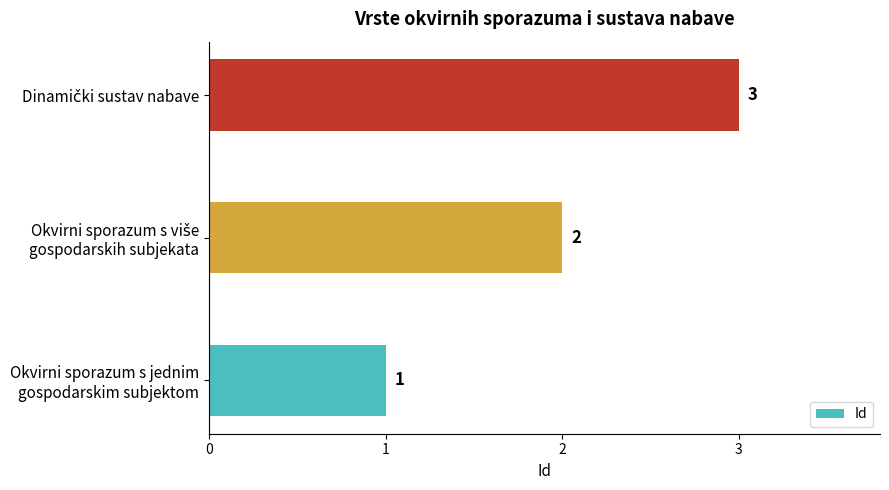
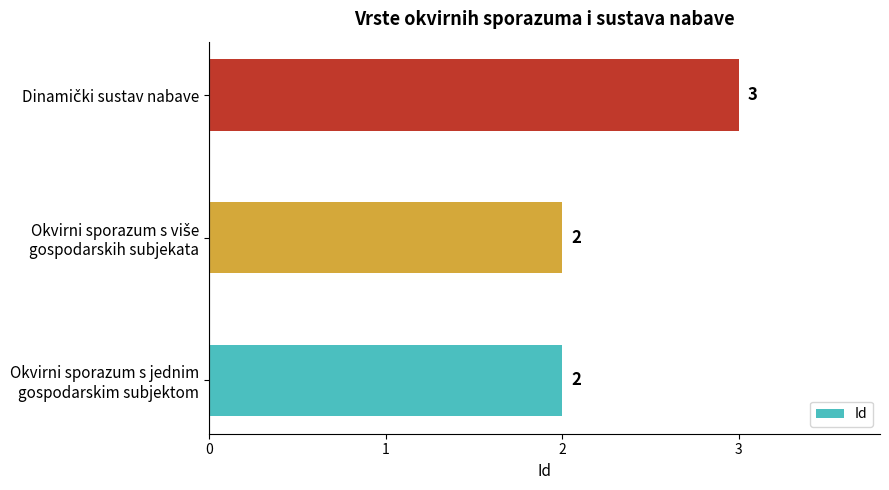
  {
    "Dinamički sustav nabave": 3,
    "Okvirni sporazum s više gospodarskih subjekata": 2,
-   "Okvirni sporazum s jednim gospodarskim subjektom": 1
+   "Okvirni sporazum s jednim gospodarskim subjektom": 2
  }
